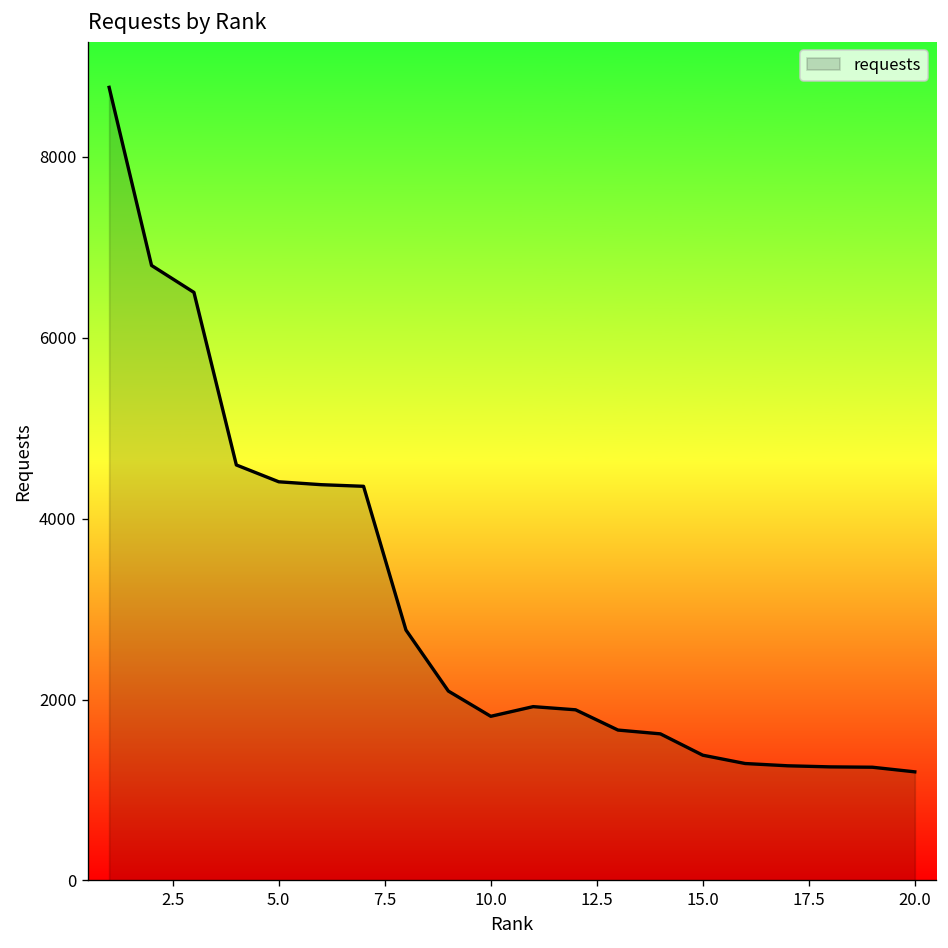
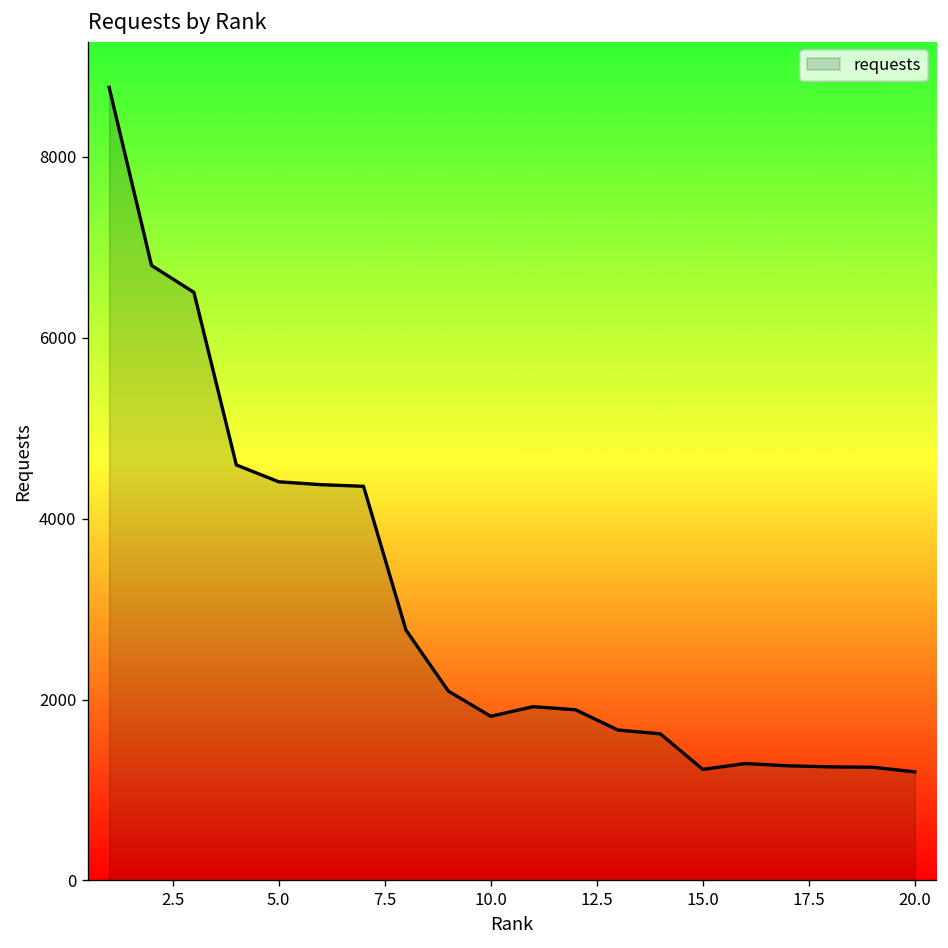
  {
    "5.0": 4400,
    "10.0": 1800,
-   "15.0": 1400,
+   "15.0": 1200,
    "20.0": 1200
  }
